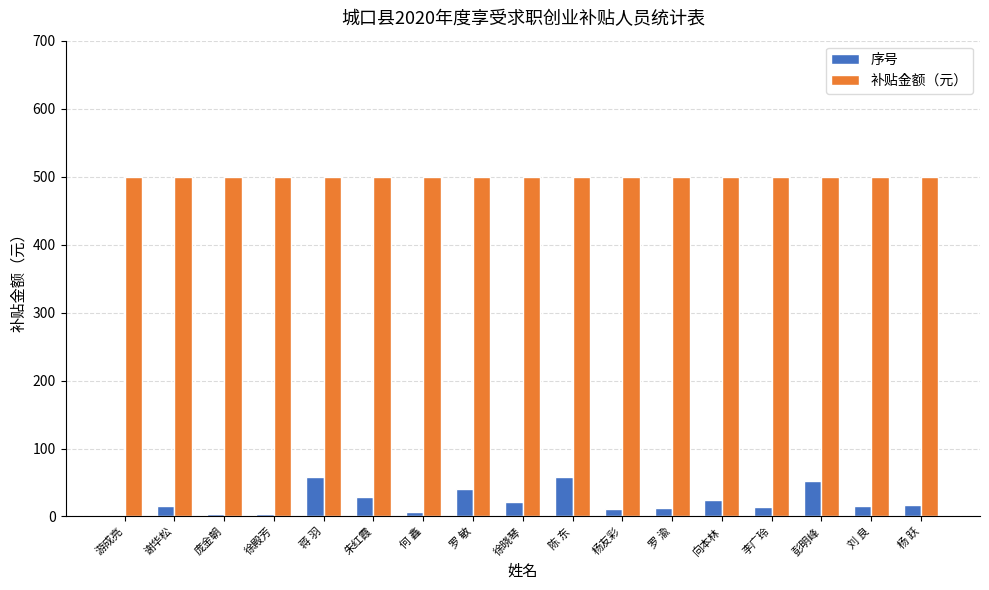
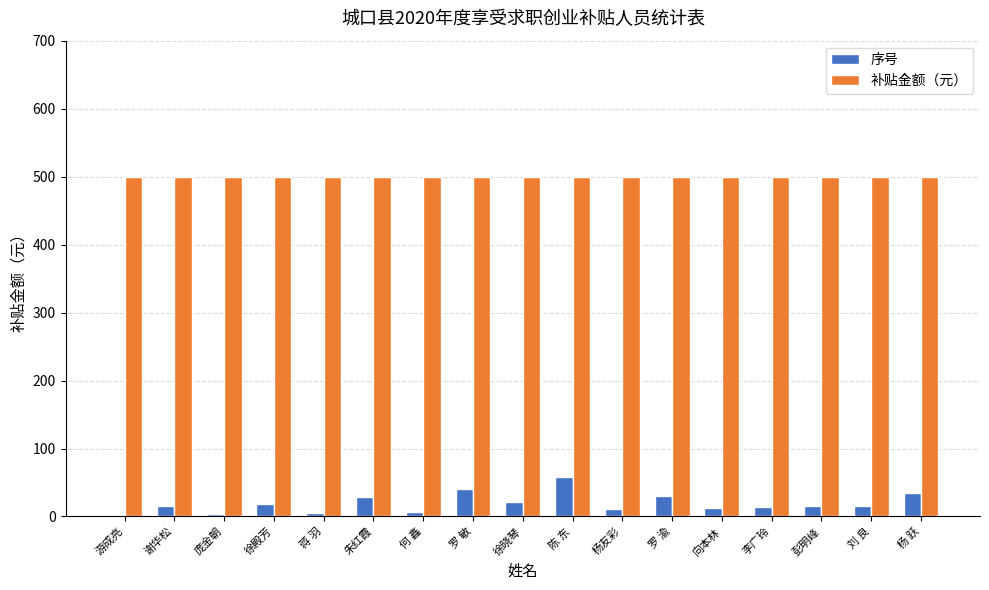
  {
    "序号": {
      "谢华松": 20,
-     "徐殿芳": 0,
-     "蒋 羽": 60,
+     "徐殿芳": 20,
+     "蒋 羽": 10,
      "朱红霞": 30,
      "何 鑫": 10,
      "罗 敏": 40,
      "徐晓琴": 20,
      "陈 东": 60,
      "杨友彩": 10,
-     "罗 渝": 10,
-     "向本林": 30,
+     "罗 渝": 30,
+     "向本林": 10,
      "李广玲": 10,
-     "彭明峰": 50,
+     "彭明峰": 20,
      "刘 良": 20,
-     "杨 跃": 20
+     "杨 跃": 30
    },
    "补贴金额（元）": {
      "游成亮": 500,
      "谢华松": 500,
      "庞金朝": 500,
      "徐殿芳": 500,
      "蒋 羽": 500,
      "朱红霞": 500,
      "何 鑫": 500,
      "罗 敏": 500,
      "徐晓琴": 500,
      "陈 东": 500,
      "杨友彩": 500,
      "罗 渝": 500,
      "向本林": 500,
      "李广玲": 500,
      "彭明峰": 500,
      "刘 良": 500,
      "杨 跃": 500
    }
  }
